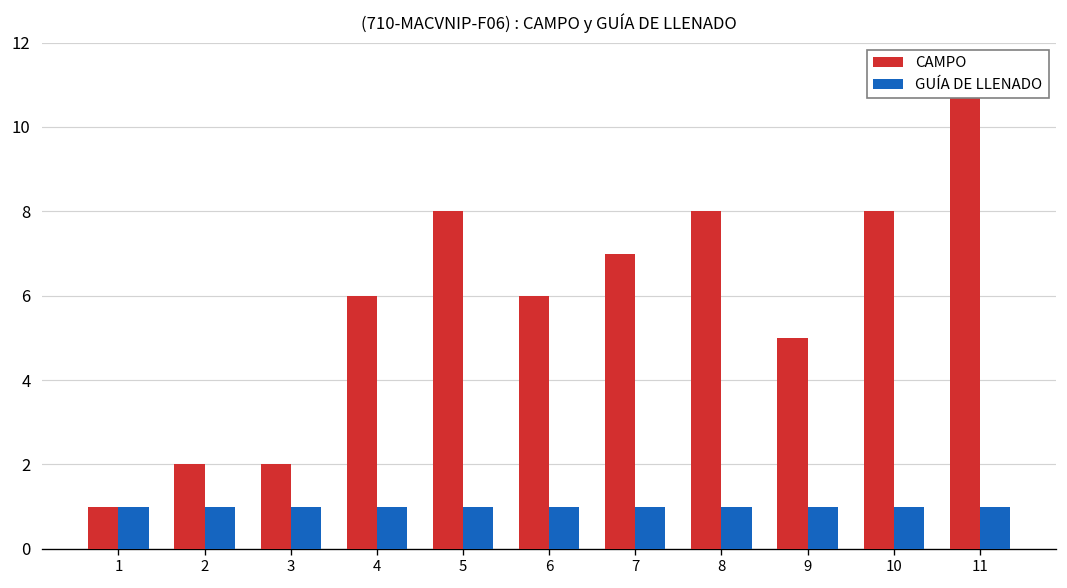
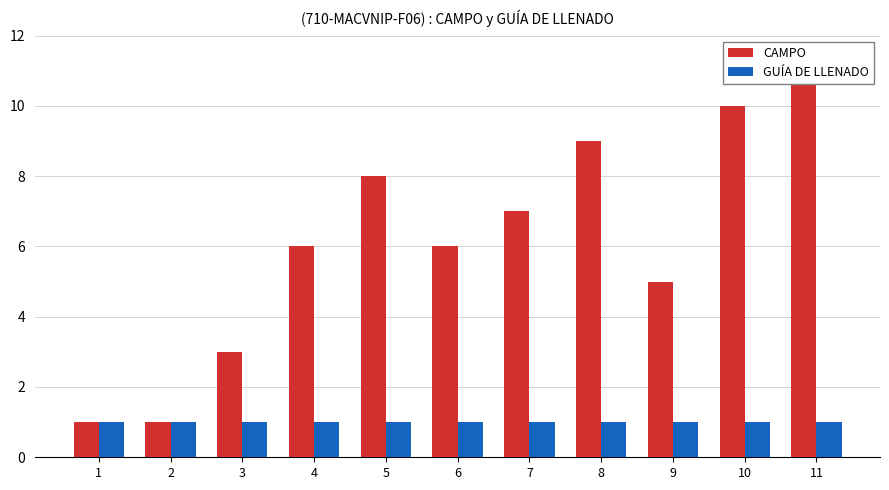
  {
    "CAMPO": {
      "1": 1,
-     "2": 2,
-     "3": 2,
+     "2": 1,
+     "3": 3,
      "4": 6,
      "5": 8,
      "6": 6,
      "7": 7,
-     "8": 8,
+     "8": 9,
      "9": 5,
-     "10": 8
+     "10": 10
    },
    "GUÍA DE LLENADO": {
      "1": 1,
      "2": 1,
      "3": 1,
      "4": 1,
      "5": 1,
      "6": 1,
      "7": 1,
      "8": 1,
      "9": 1,
      "10": 1,
      "11": 1
    }
  }
